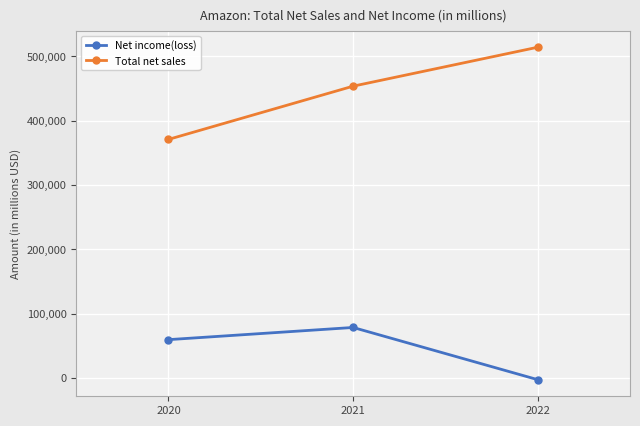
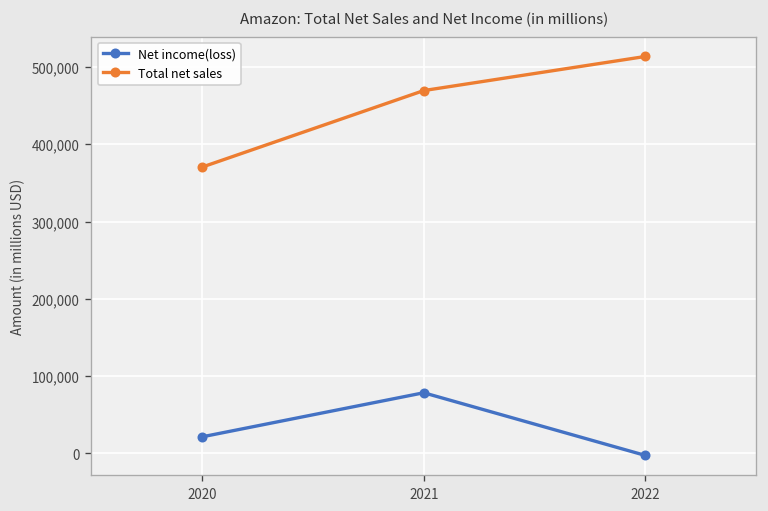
  {
    "Net income(loss)": {
-     "2020": "60,000",
+     "2020": "20,000",
      "2021": "80,000",
      "2022": "0"
    },
    "Total net sales": {
      "2020": "370,000",
-     "2021": "450,000",
+     "2021": "470,000",
      "2022": "510,000"
    }
  }
